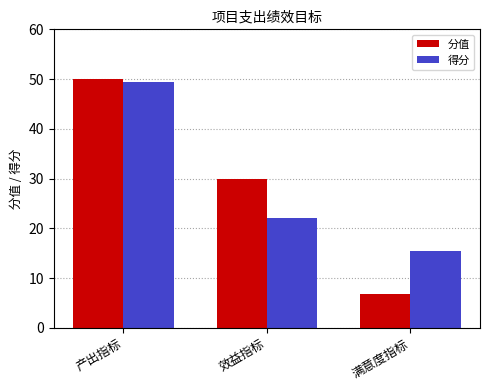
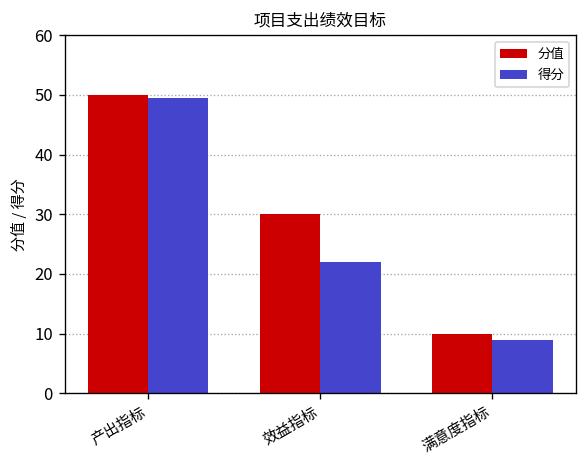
  {
    "分值": {
      "产出指标": 50,
      "效益指标": 30,
-     "满意度指标": 7
+     "满意度指标": 10
    },
    "得分": {
      "产出指标": 50,
      "效益指标": 22,
-     "满意度指标": 16
+     "满意度指标": 9
    }
  }
